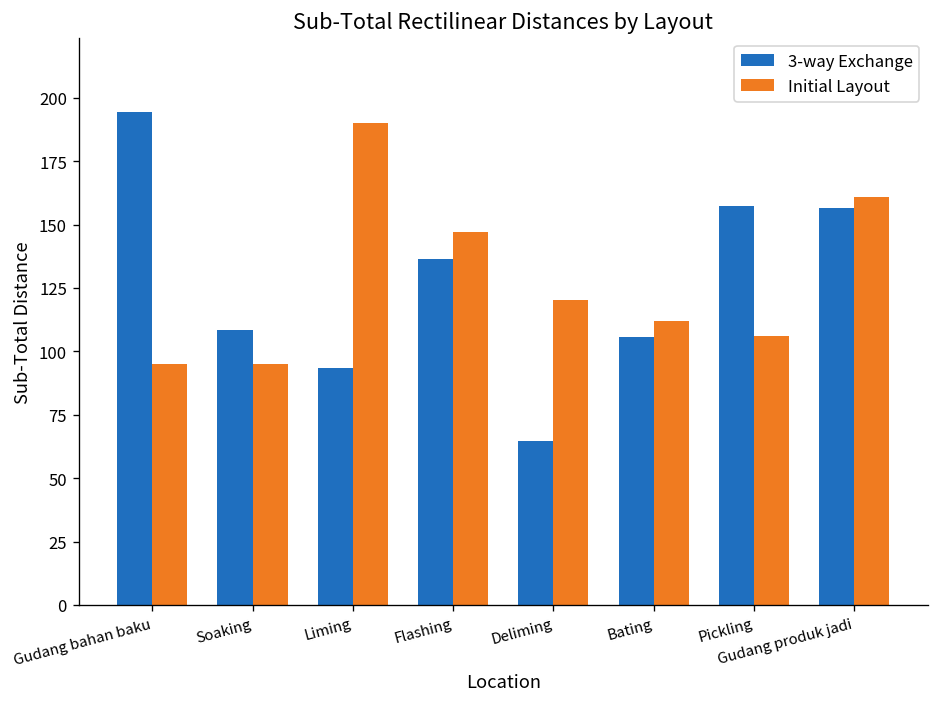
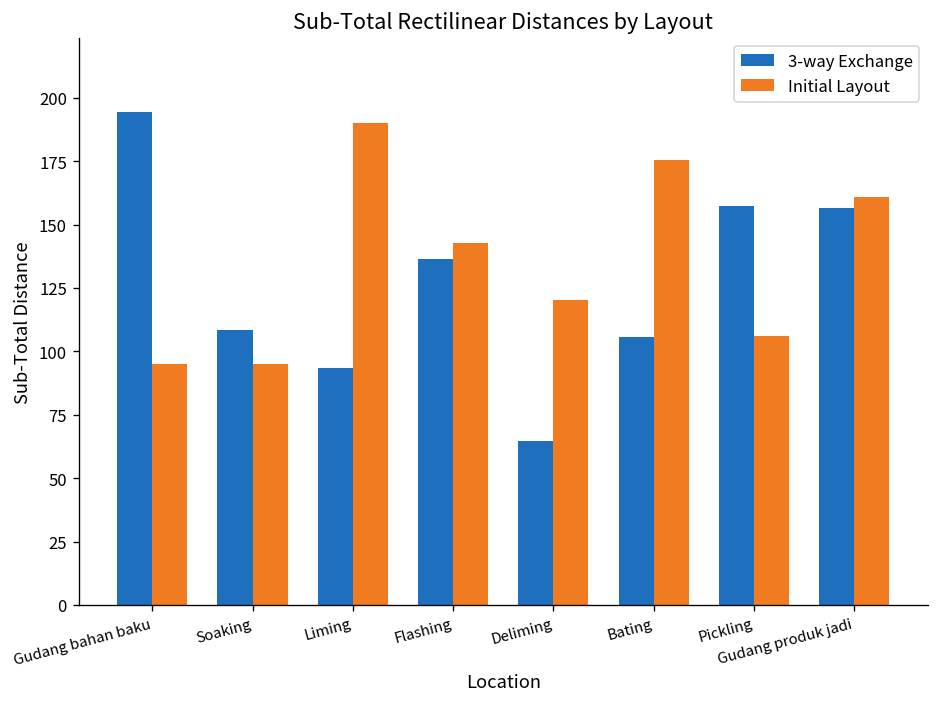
  {
    "3-way Exchange": {
      "Gudang bahan baku": 195,
      "Soaking": 109,
      "Liming": 94,
      "Flashing": 137,
      "Deliming": 65,
      "Bating": 106,
      "Pickling": 158,
      "Gudang produk jadi": 157
    },
    "Initial Layout": {
      "Gudang bahan baku": 95,
      "Soaking": 95,
      "Liming": 190,
-     "Flashing": 147,
+     "Flashing": 143,
      "Deliming": 120,
-     "Bating": 112,
+     "Bating": 175,
      "Pickling": 106,
      "Gudang produk jadi": 161
    }
  }
